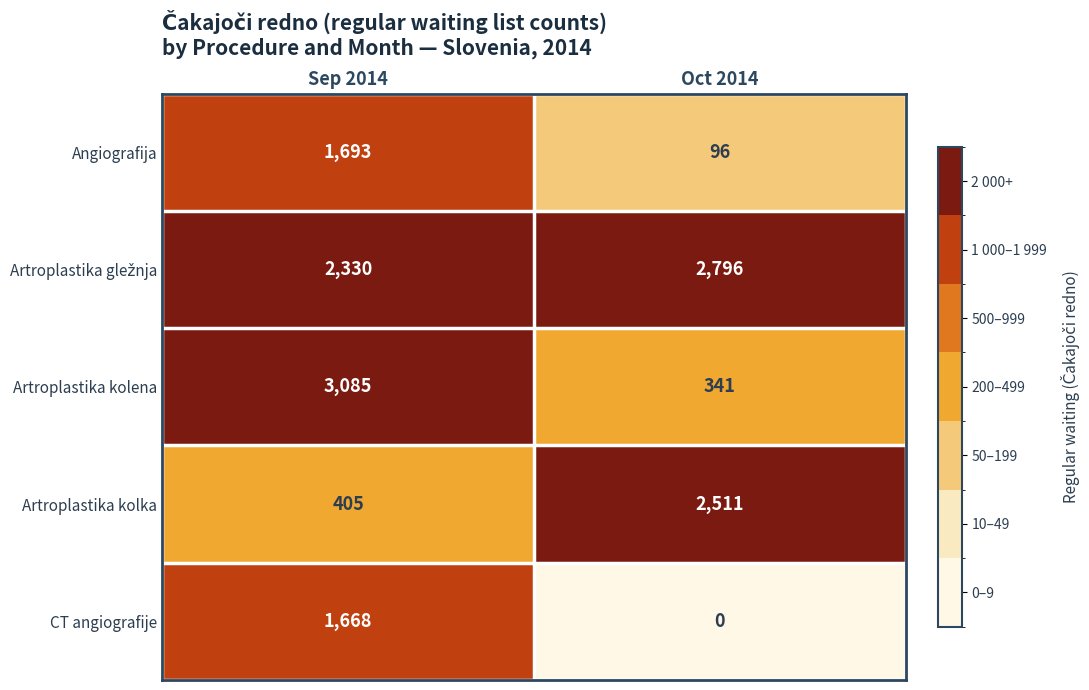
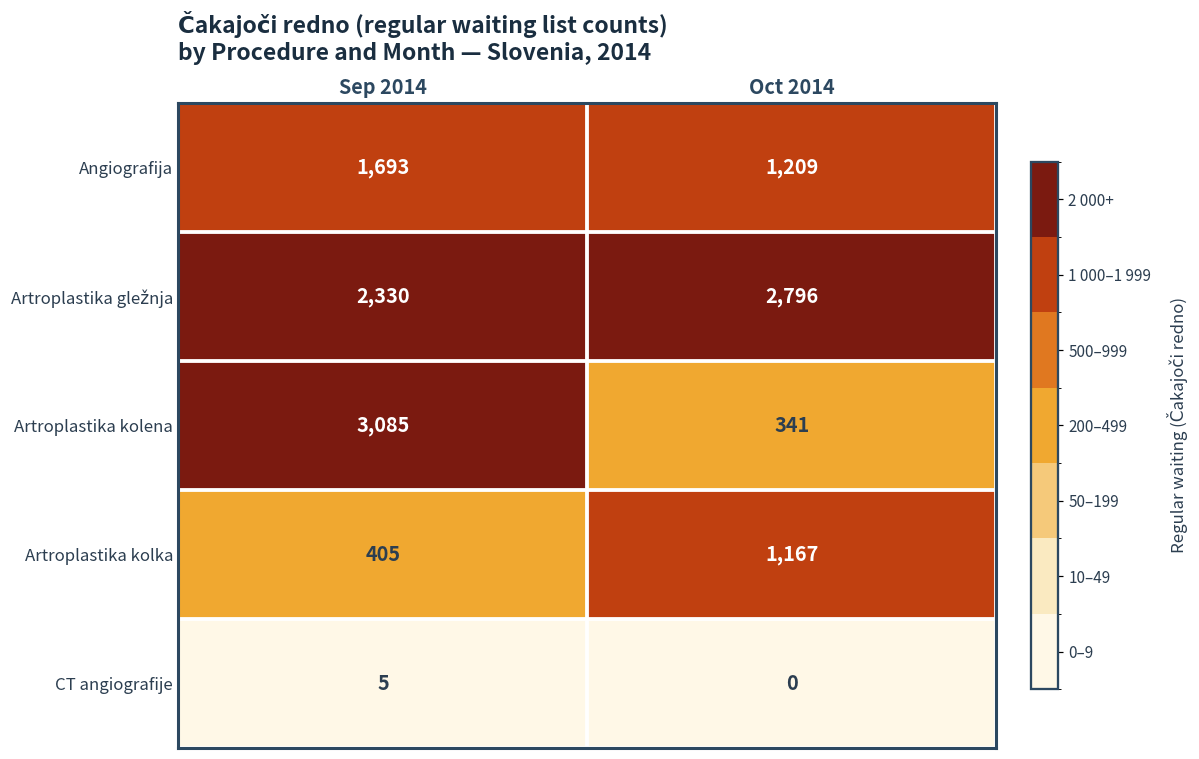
  {
    "Angiografija": {
      "Sep 2014": "1,693",
-     "Oct 2014": "96"
+     "Oct 2014": "1,209"
    },
    "Artroplastika gležnja": {
      "Sep 2014": "2,330",
      "Oct 2014": "2,796"
    },
    "Artroplastika kolena": {
      "Sep 2014": "3,085",
      "Oct 2014": "341"
    },
    "Artroplastika kolka": {
      "Sep 2014": "405",
-     "Oct 2014": "2,511"
+     "Oct 2014": "1,167"
    },
    "CT angiografije": {
-     "Sep 2014": "1,668",
+     "Sep 2014": "5",
      "Oct 2014": "0"
    }
  }
